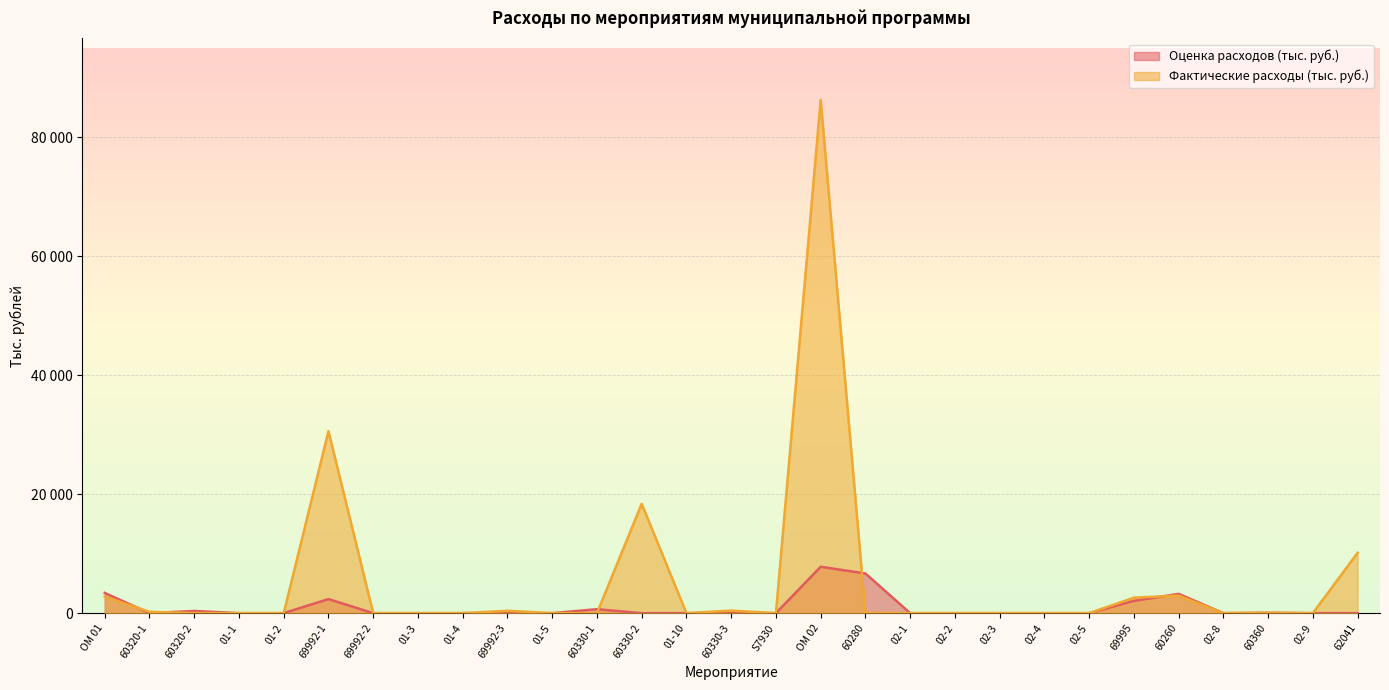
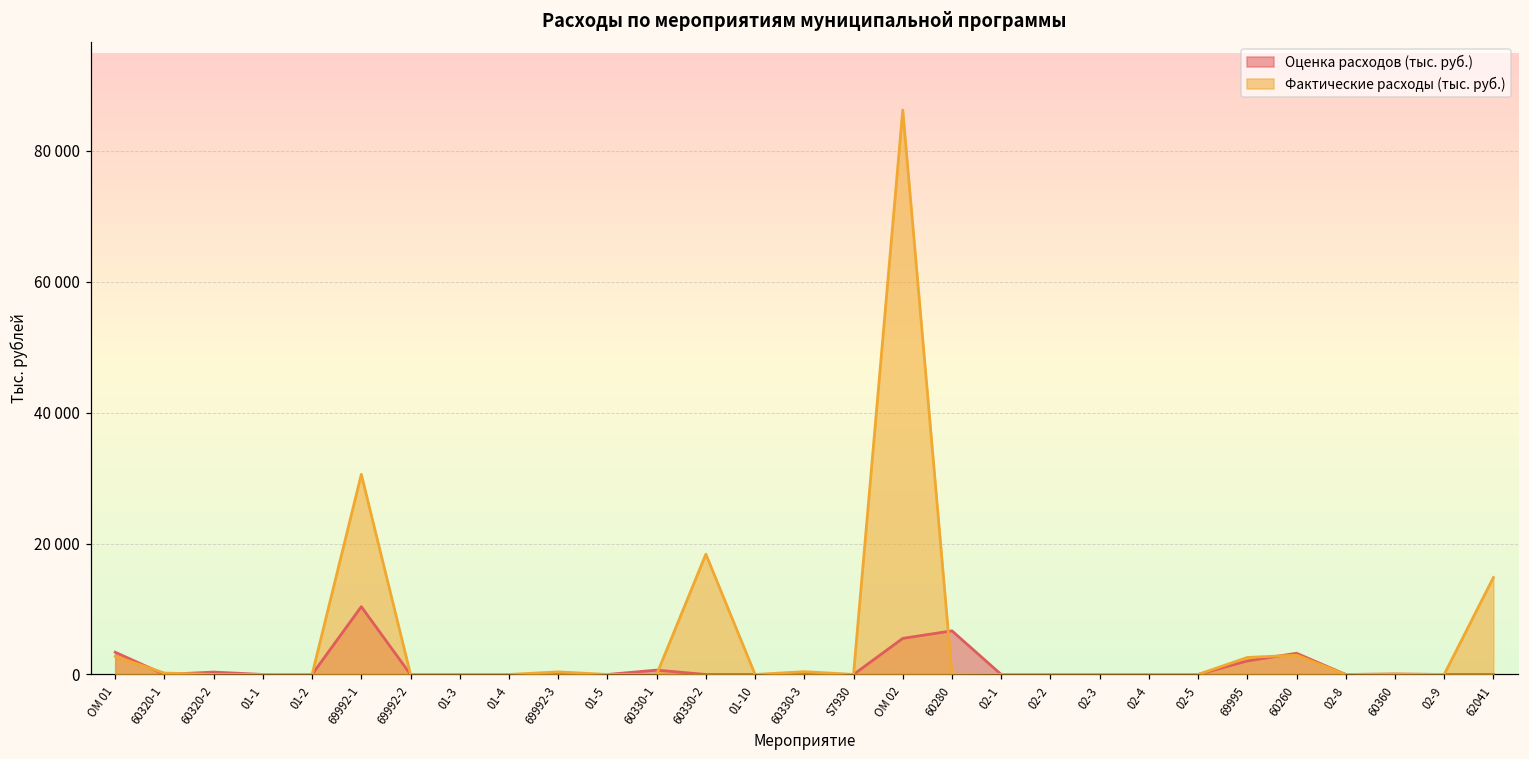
  {
    "Оценка расходов (тыс. руб.)": {
      "ОМ 01": 3000,
-     "69992-1": 2000,
+     "69992-1": 10000,
      "60330-1": 1000,
      "60330-2": 0,
-     "ОМ 02": 8000,
+     "ОМ 02": 6000,
      "60280": 7000,
      "69995": 2000,
      "62041": 0
    },
    "Фактические расходы (тыс. руб.)": {
      "ОМ 01": 3000,
      "69992-1": 31000,
      "60330-1": 0,
      "60330-2": 18000,
      "ОМ 02": 86000,
      "60280": 0,
      "69995": 3000,
-     "62041": 10000
+     "62041": 15000
    }
  }
